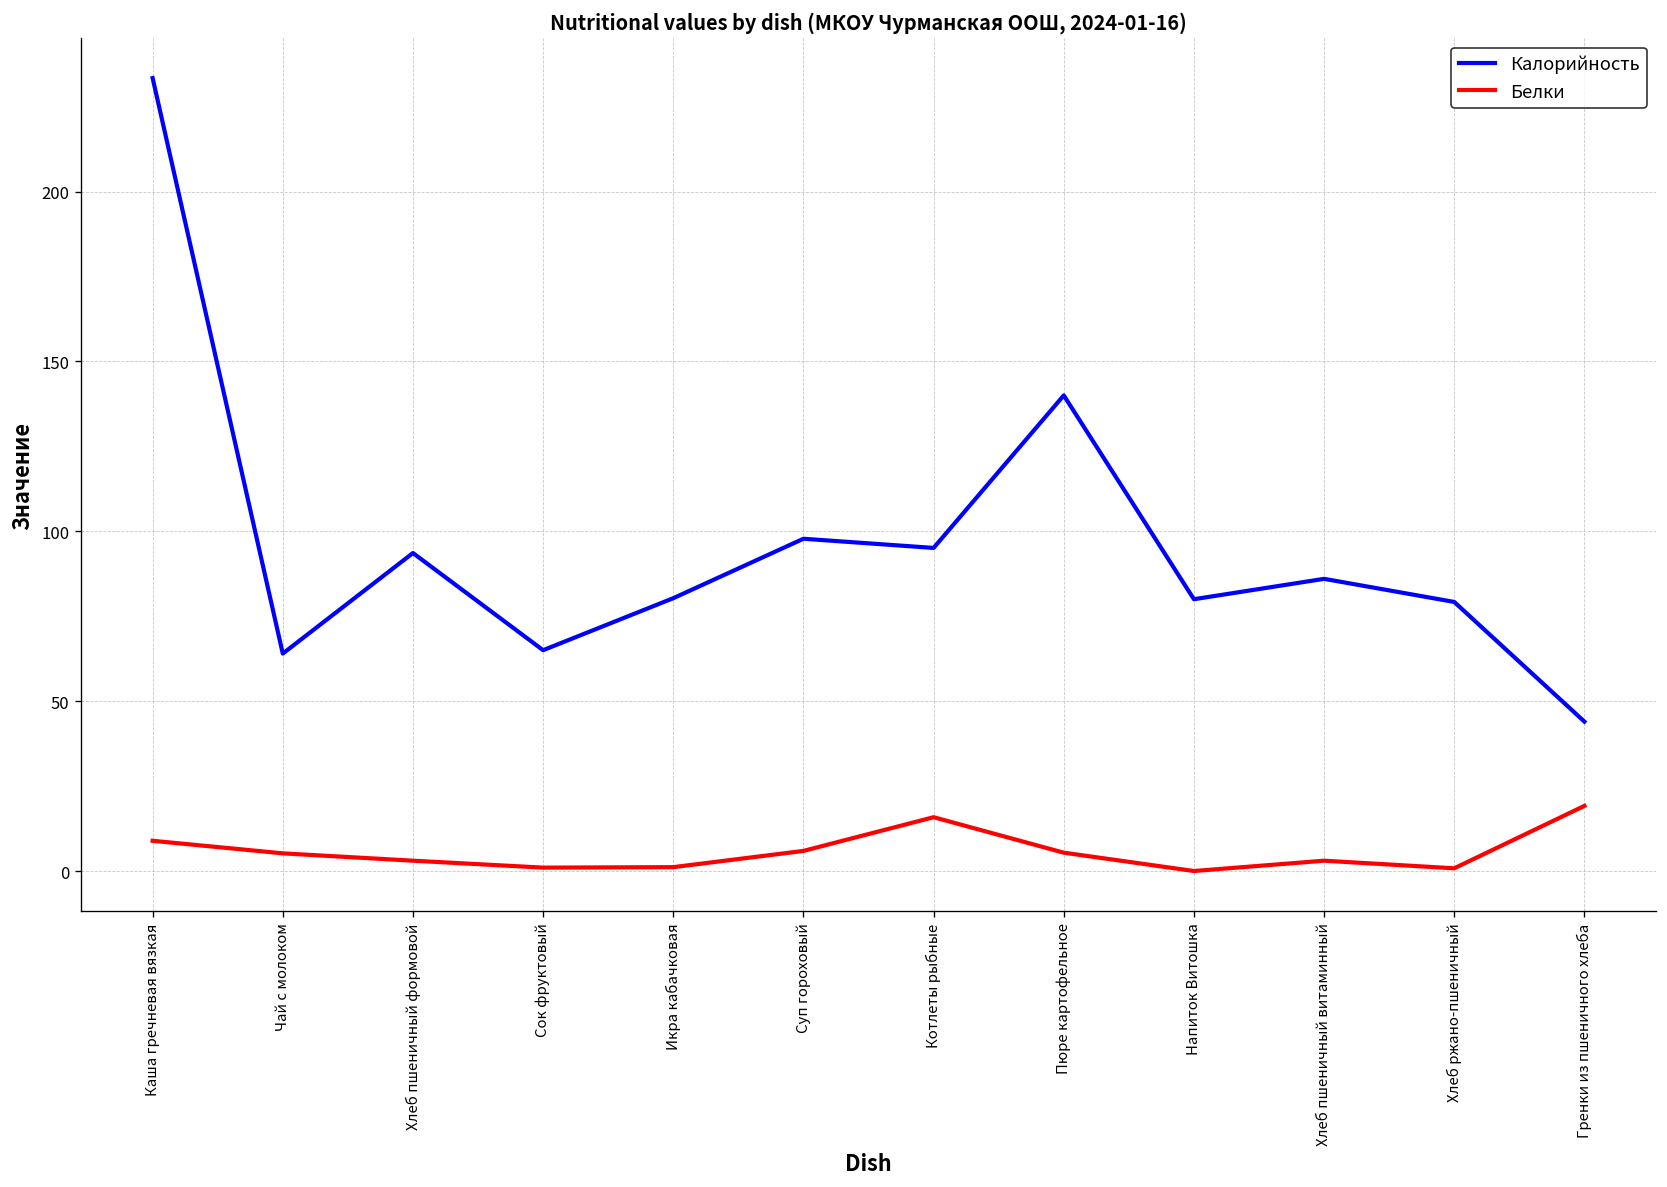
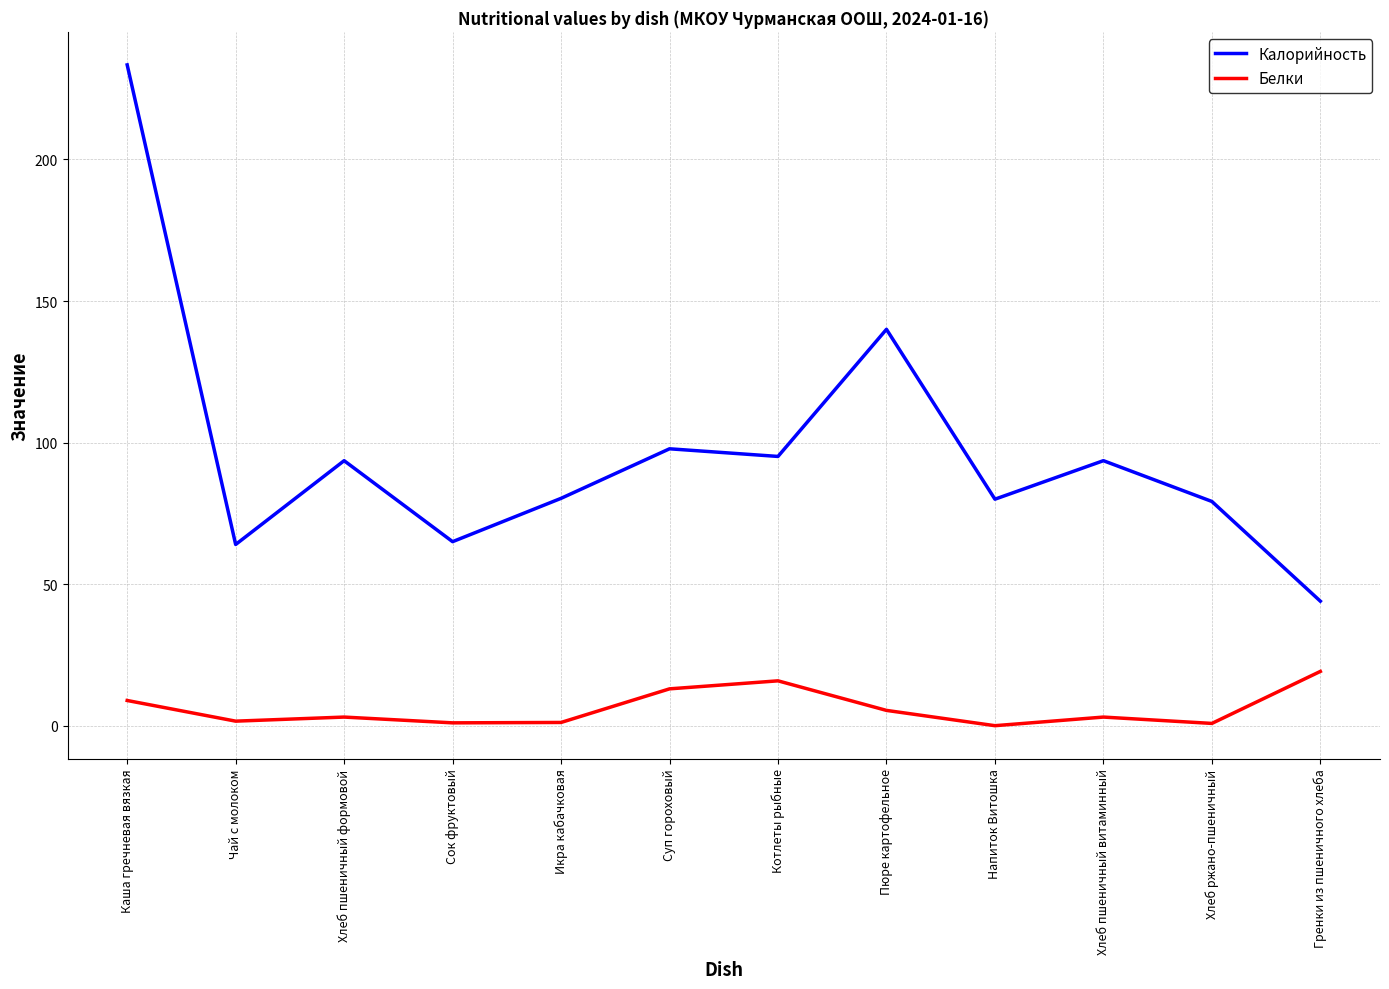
  {
    "Калорийность": {
      "Каша гречневая вязкая": 233,
      "Чай с молоком": 64,
      "Хлеб пшеничный формовой": 94,
      "Сок фруктовый": 65,
      "Икра кабачковая": 80,
      "Суп гороховый": 98,
      "Котлеты рыбные": 95,
      "Пюре картофельное": 140,
      "Напиток Витошка": 80,
-     "Хлеб пшеничный витаминный": 86,
+     "Хлеб пшеничный витаминный": 94,
      "Хлеб ржано-пшеничный": 79,
      "Гренки из пшеничного хлеба": 44
    },
    "Белки": {
      "Каша гречневая вязкая": 9,
-     "Чай с молоком": 5,
+     "Чай с молоком": 2,
      "Хлеб пшеничный формовой": 3,
      "Сок фруктовый": 1,
      "Икра кабачковая": 1,
-     "Суп гороховый": 6,
+     "Суп гороховый": 13,
      "Котлеты рыбные": 16,
      "Пюре картофельное": 5,
      "Напиток Витошка": 0,
      "Хлеб пшеничный витаминный": 3,
      "Хлеб ржано-пшеничный": 1,
      "Гренки из пшеничного хлеба": 19
    }
  }
